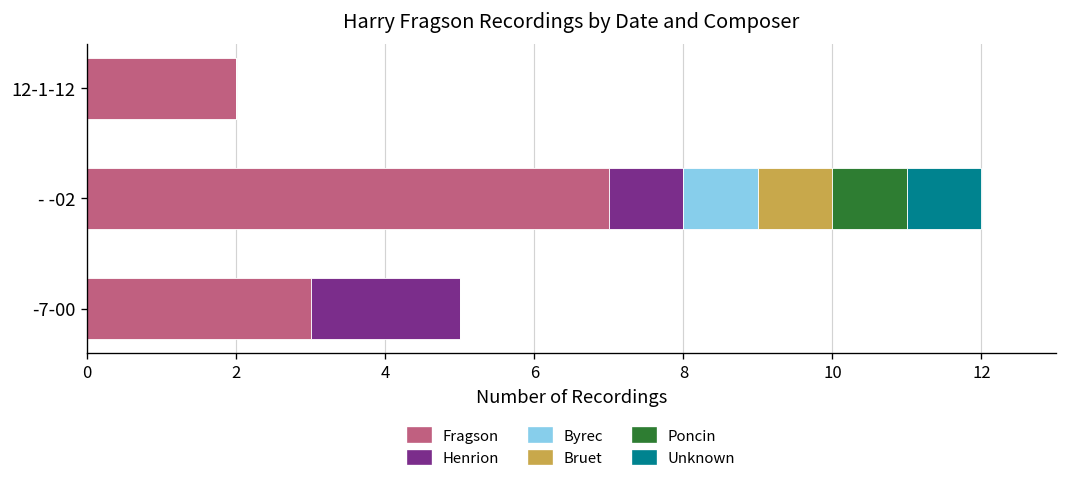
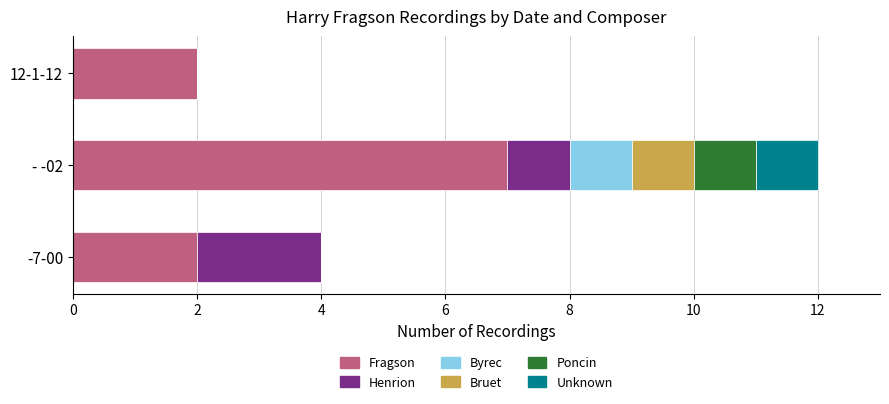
  {
    "Fragson": {
      "12-1-12": 2,
      "- -02": 7,
-     "-7-00": 3
+     "-7-00": 2
    }
  }
